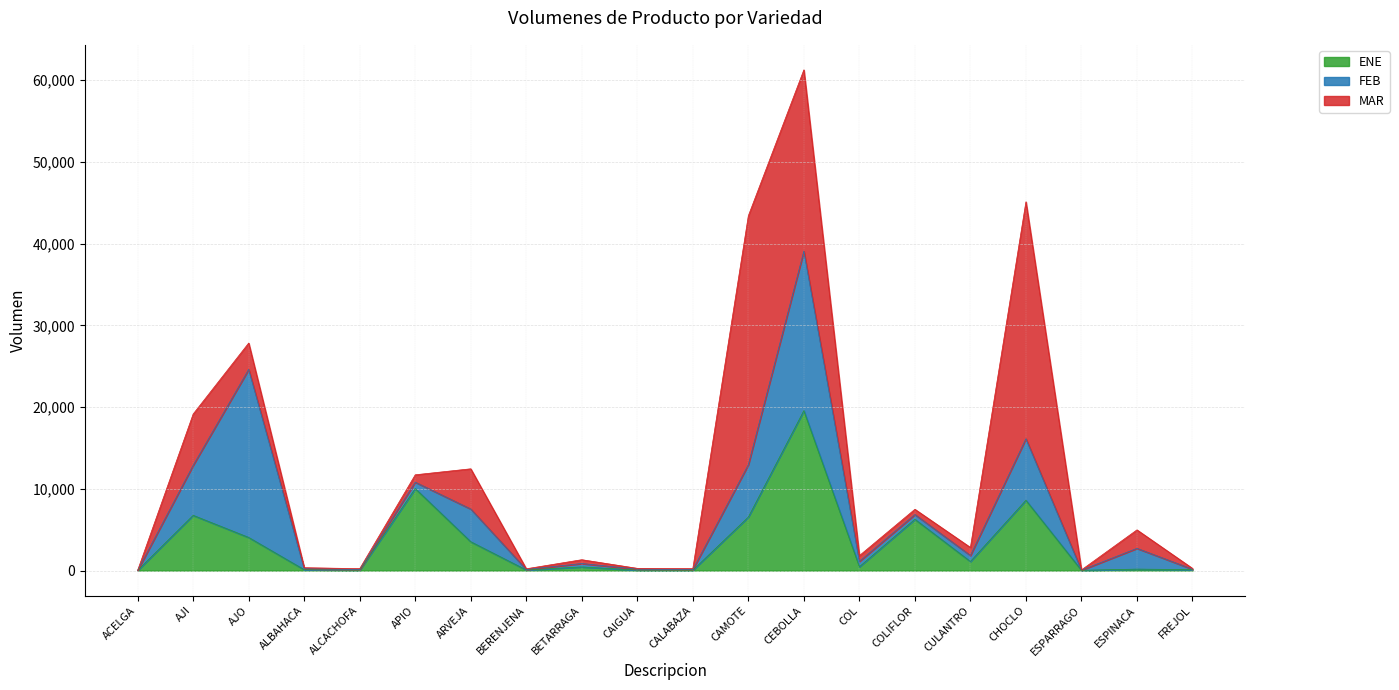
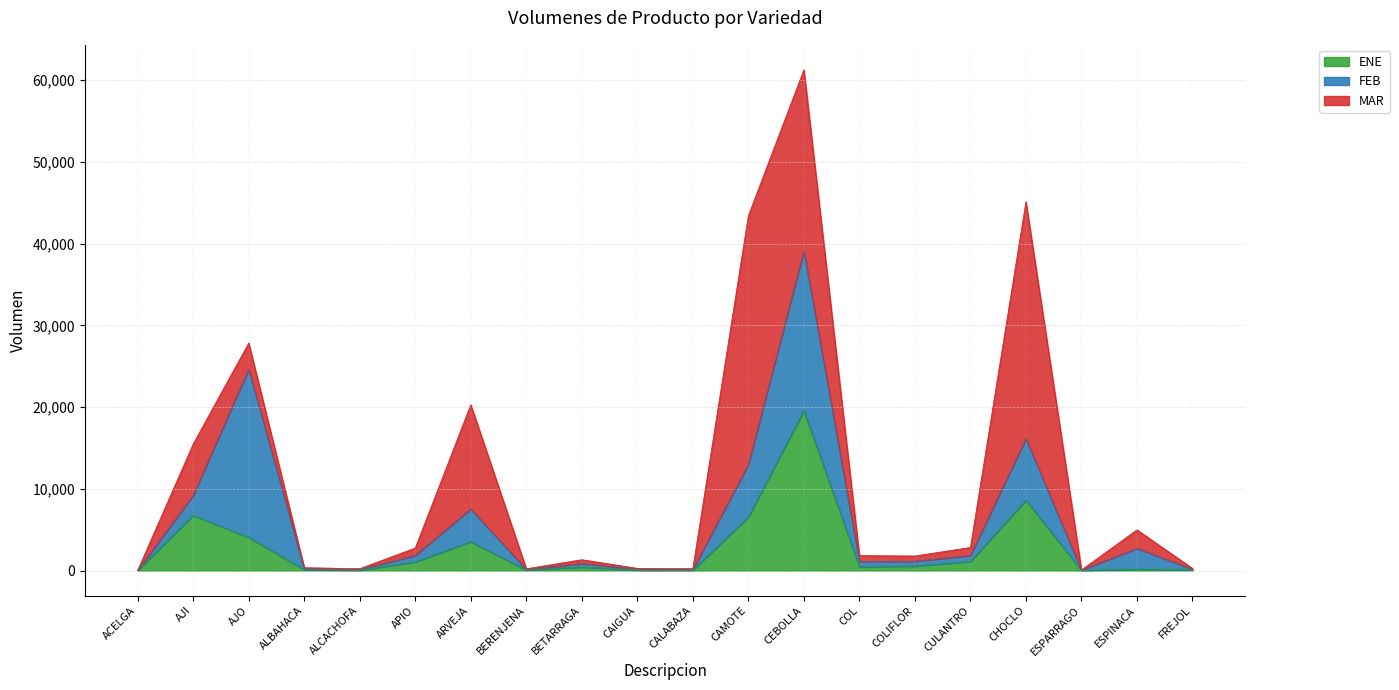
  {
    "ENE": {
      "AJI": "7,000",
      "AJO": "4,000",
-     "APIO": "10,000",
+     "APIO": "1,000",
      "ARVEJA": "4,000",
      "BETARRAGA": "0",
      "CAMOTE": "7,000",
      "CEBOLLA": "20,000",
      "COL": "0",
-     "COLIFLOR": "6,000",
+     "COLIFLOR": "1,000",
      "CULANTRO": "1,000",
      "CHOCLO": "9,000",
      "ESPINACA": "0"
    },
    "FEB": {
-     "AJI": "6,000",
+     "AJI": "2,000",
      "AJO": "21,000",
      "APIO": "1,000",
      "ARVEJA": "4,000",
      "BETARRAGA": "0",
      "CAMOTE": "6,000",
      "CEBOLLA": "20,000",
      "COL": "1,000",
      "COLIFLOR": "1,000",
      "CULANTRO": "1,000",
      "CHOCLO": "8,000",
      "ESPINACA": "3,000"
    },
    "MAR": {
      "AJI": "6,000",
      "AJO": "3,000",
      "APIO": "1,000",
-     "ARVEJA": "5,000",
+     "ARVEJA": "13,000",
      "BETARRAGA": "0",
      "CAMOTE": "30,000",
      "CEBOLLA": "22,000",
      "COL": "1,000",
      "COLIFLOR": "1,000",
      "CULANTRO": "1,000",
      "CHOCLO": "29,000",
      "ESPINACA": "2,000"
    }
  }
